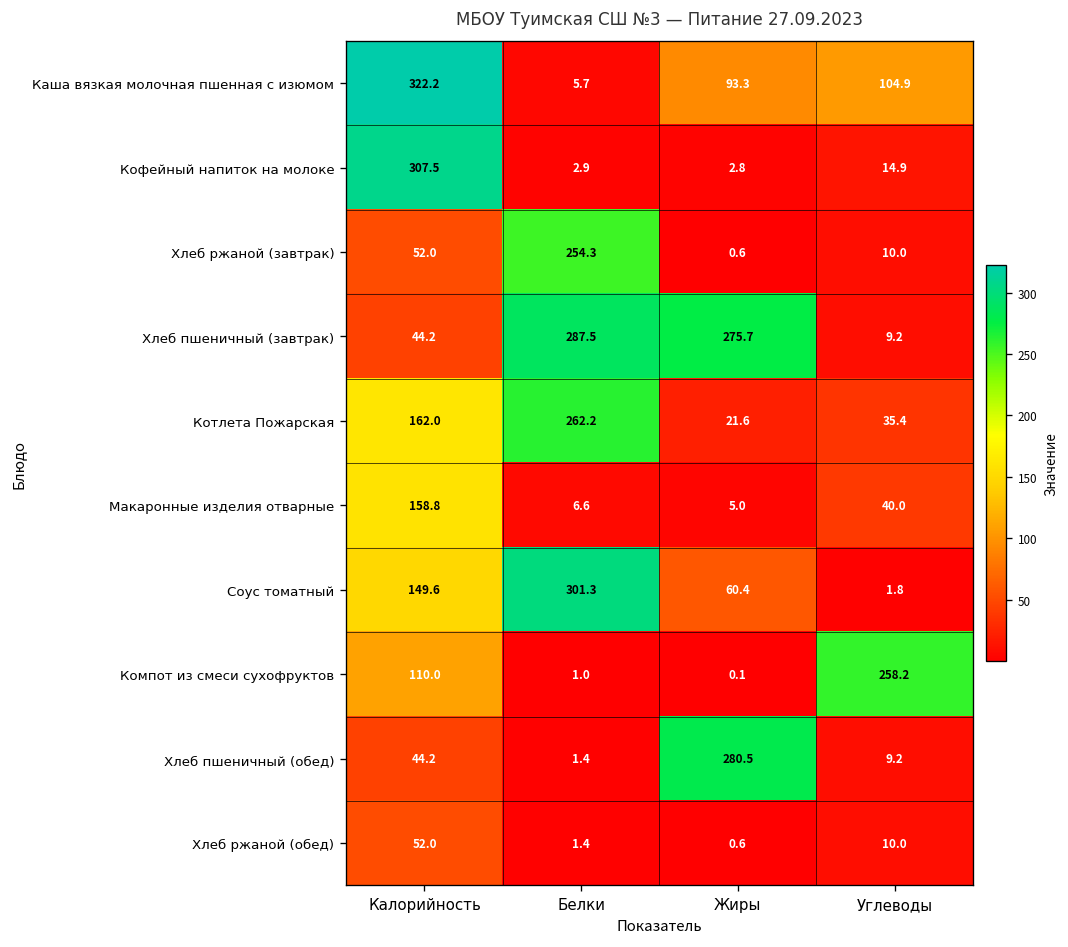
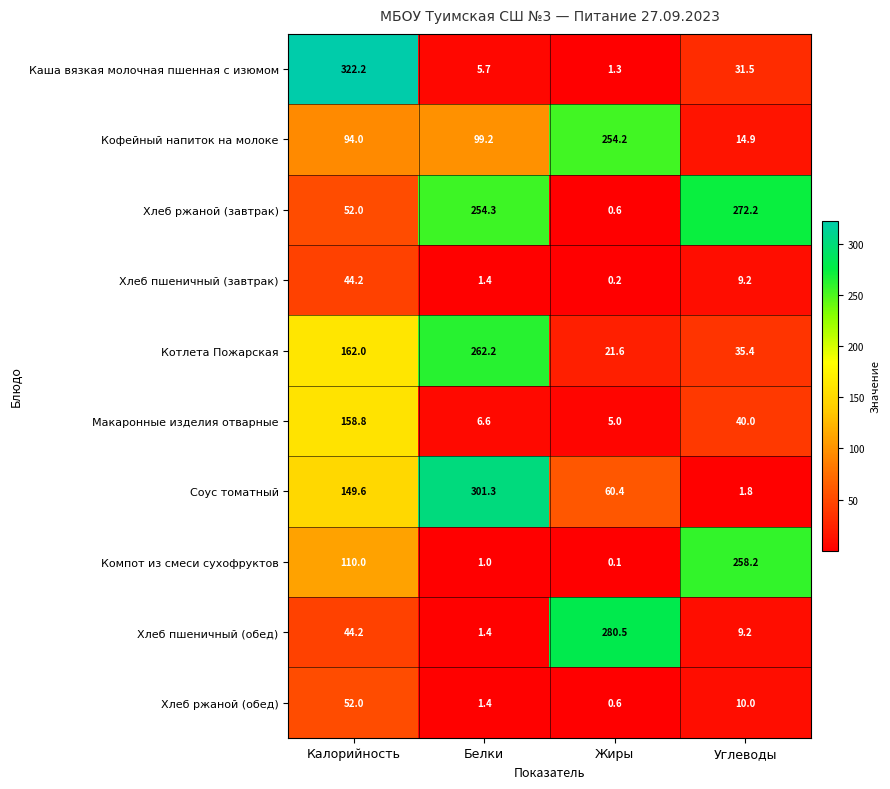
  {
    "Каша вязкая молочная пшенная с изюмом": {
      "Калорийность": 322.2,
      "Белки": 5.7,
-     "Жиры": 93.3,
-     "Углеводы": 104.9
+     "Жиры": 1.3,
+     "Углеводы": 31.5
    },
    "Кофейный напиток на молоке": {
-     "Калорийность": 307.5,
-     "Белки": 2.9,
-     "Жиры": 2.8,
+     "Калорийность": 94.0,
+     "Белки": 99.2,
+     "Жиры": 254.2,
      "Углеводы": 14.9
    },
    "Хлеб ржаной (завтрак)": {
      "Калорийность": 52.0,
      "Белки": 254.3,
      "Жиры": 0.6,
-     "Углеводы": 10.0
+     "Углеводы": 272.2
    },
    "Хлеб пшеничный (завтрак)": {
      "Калорийность": 44.2,
-     "Белки": 287.5,
-     "Жиры": 275.7,
+     "Белки": 1.4,
+     "Жиры": 0.2,
      "Углеводы": 9.2
    },
    "Котлета Пожарская": {
      "Калорийность": 162.0,
      "Белки": 262.2,
      "Жиры": 21.6,
      "Углеводы": 35.4
    },
    "Макаронные изделия отварные": {
      "Калорийность": 158.8,
      "Белки": 6.6,
      "Жиры": 5.0,
      "Углеводы": 40.0
    },
    "Соус томатный": {
      "Калорийность": 149.6,
      "Белки": 301.3,
      "Жиры": 60.4,
      "Углеводы": 1.8
    },
    "Компот из смеси сухофруктов": {
      "Калорийность": 110.0,
      "Белки": 1.0,
      "Жиры": 0.1,
      "Углеводы": 258.2
    },
    "Хлеб пшеничный (обед)": {
      "Калорийность": 44.2,
      "Белки": 1.4,
      "Жиры": 280.5,
      "Углеводы": 9.2
    },
    "Хлеб ржаной (обед)": {
      "Калорийность": 52.0,
      "Белки": 1.4,
      "Жиры": 0.6,
      "Углеводы": 10.0
    }
  }
